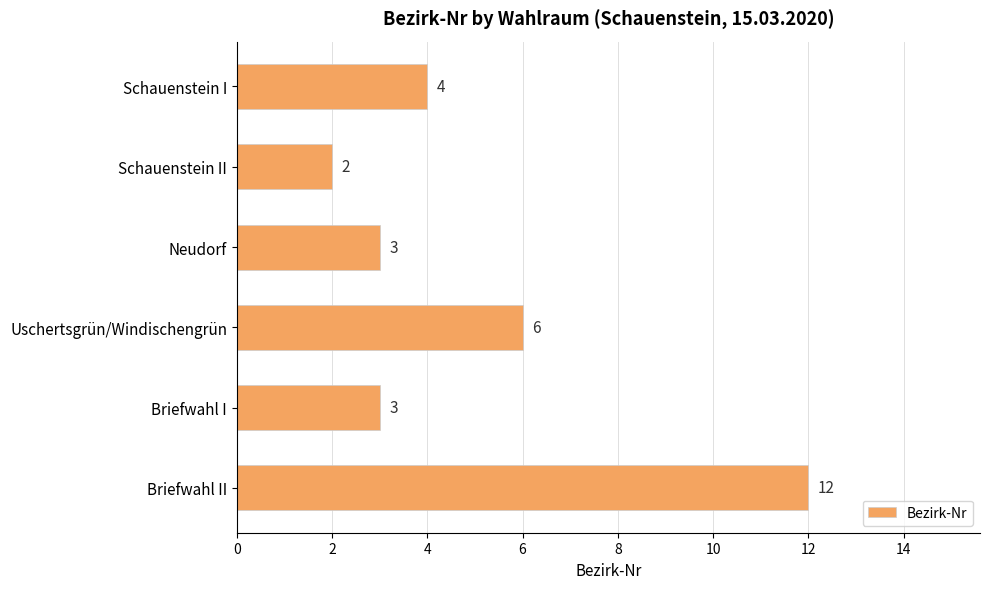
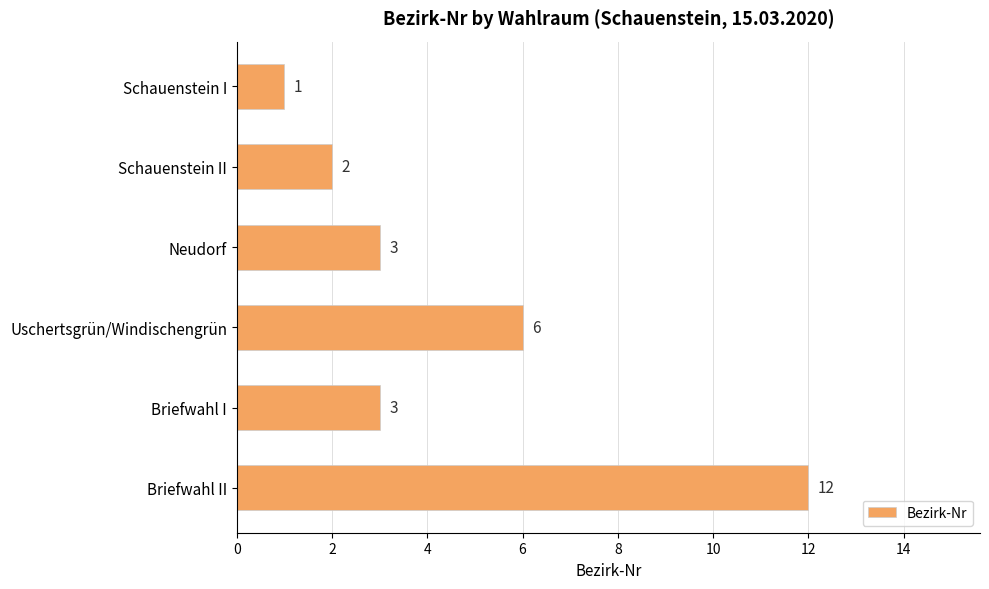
  {
-   "Schauenstein I": 4,
+   "Schauenstein I": 1,
    "Schauenstein II": 2,
    "Neudorf": 3,
    "Uschertsgrün/Windischengrün": 6,
    "Briefwahl I": 3,
    "Briefwahl II": 12
  }
